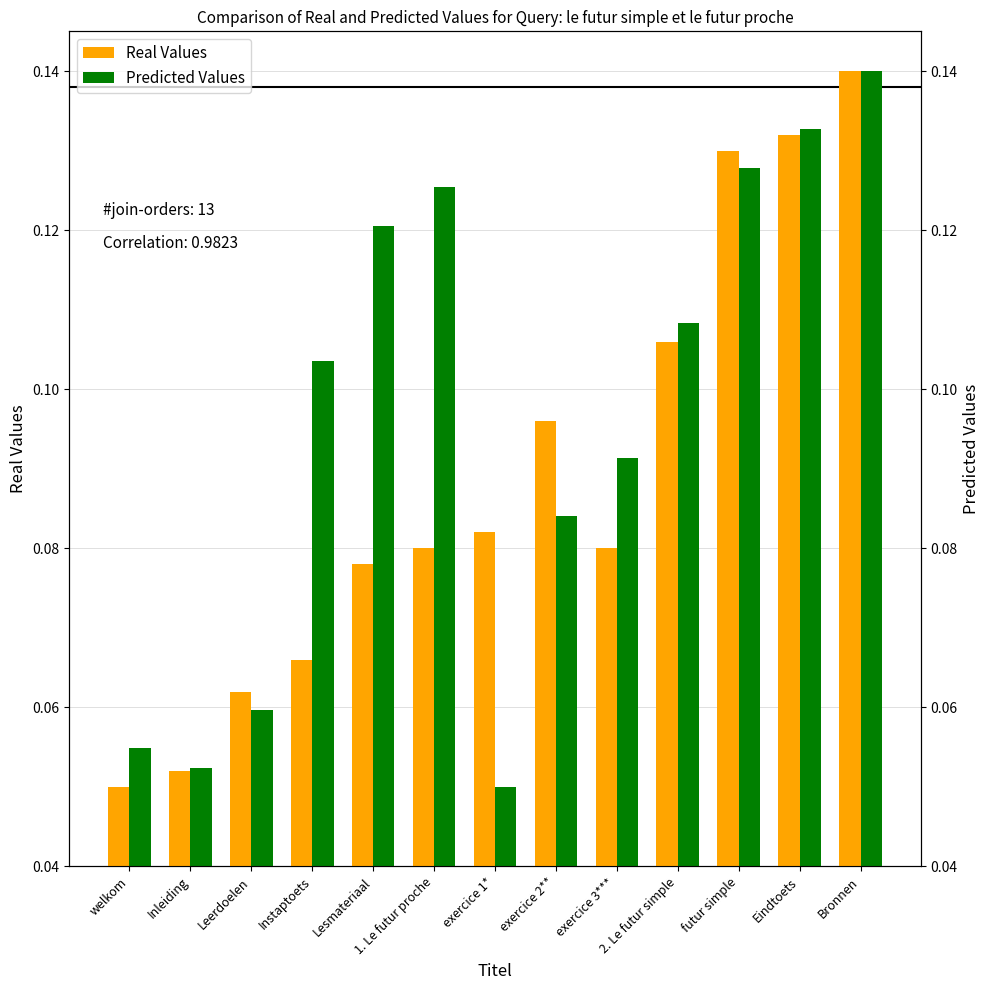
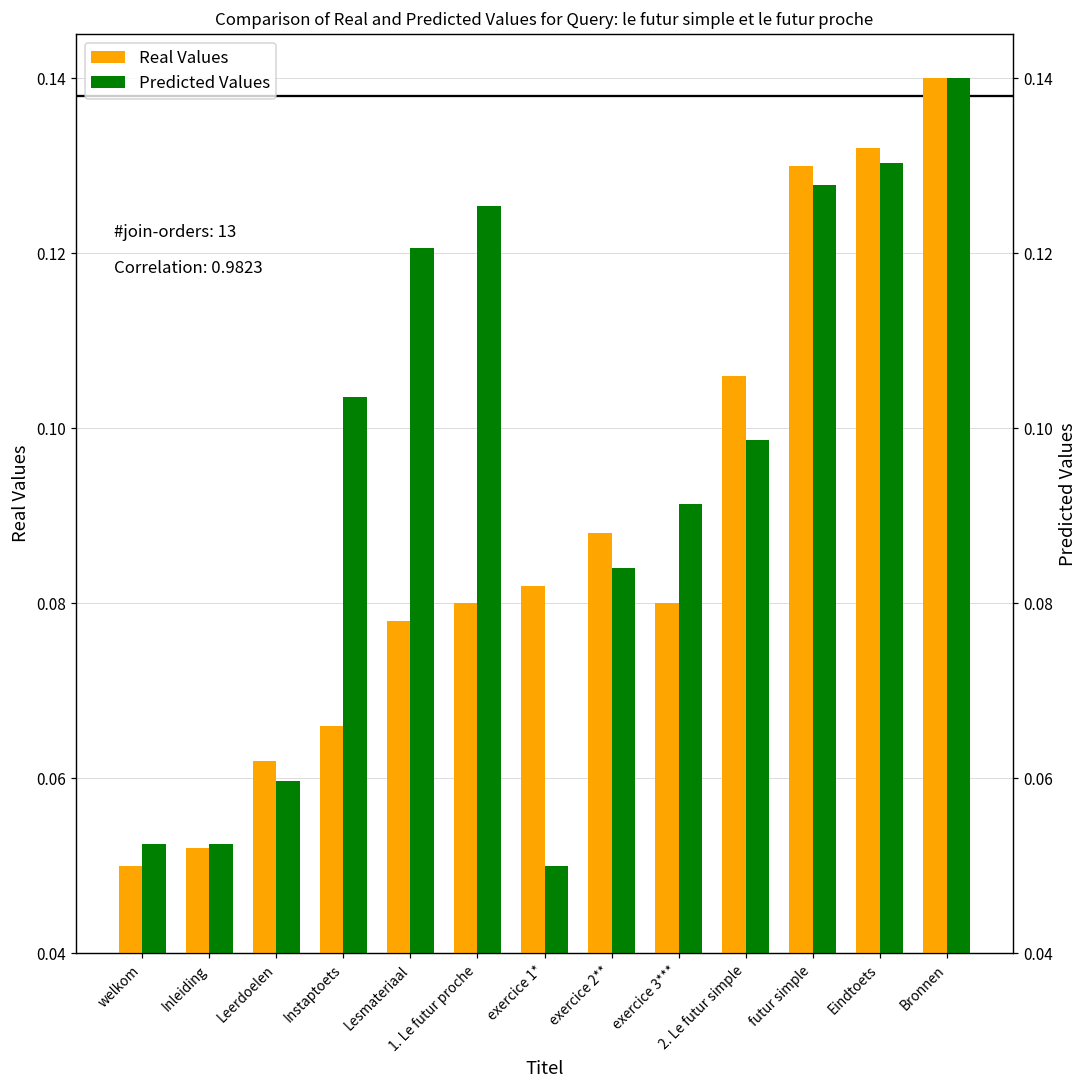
  {
    "Real Values": {
      "welkom": 0.050,
      "Inleiding": 0.052,
      "Leerdoelen": 0.062,
      "Instaptoets": 0.066,
      "Lesmateriaal": 0.078,
      "1. Le futur proche": 0.080,
      "exercice 1*": 0.082,
-     "exercice 2**": 0.096,
+     "exercice 2**": 0.088,
      "exercice 3***": 0.080,
      "2. Le futur simple": 0.106,
      "futur simple": 0.130,
      "Eindtoets": 0.132,
      "Bronnen": 0.140
    },
    "Predicted Values": {
-     "welkom": 0.055,
+     "welkom": 0.052,
      "Inleiding": 0.052,
      "Leerdoelen": 0.060,
      "Instaptoets": 0.104,
      "Lesmateriaal": 0.121,
      "1. Le futur proche": 0.125,
      "exercice 1*": 0.050,
      "exercice 2**": 0.084,
      "exercice 3***": 0.091,
-     "2. Le futur simple": 0.108,
+     "2. Le futur simple": 0.099,
      "futur simple": 0.128,
-     "Eindtoets": 0.133,
+     "Eindtoets": 0.130,
      "Bronnen": 0.140
    }
  }
